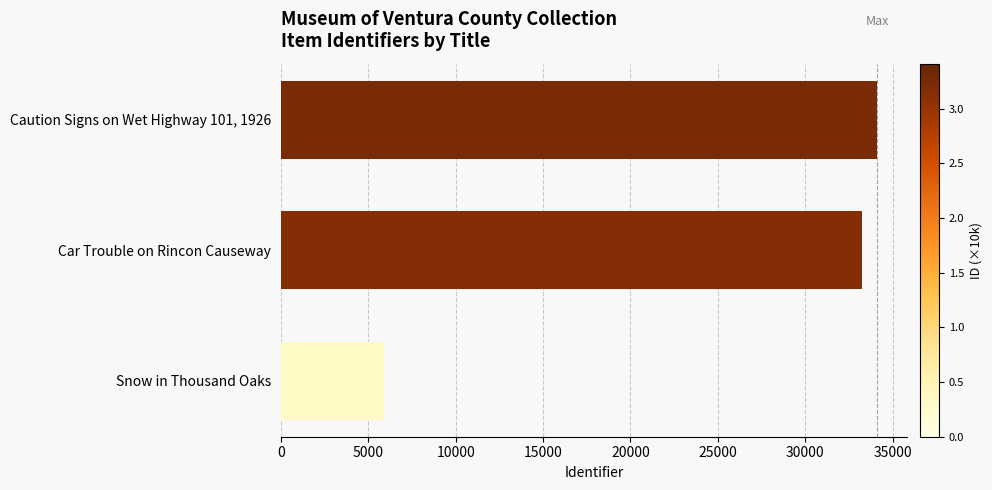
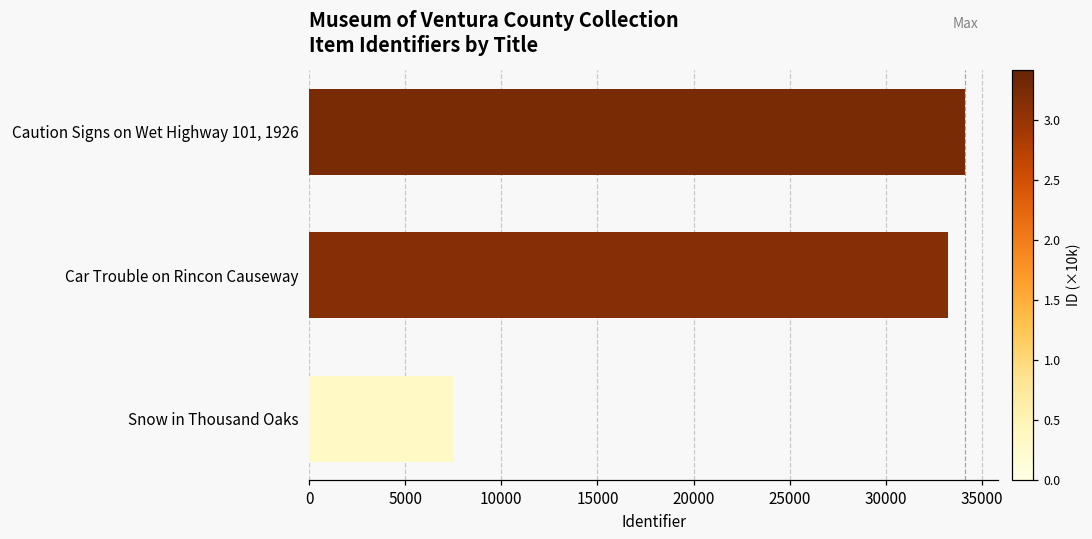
  {
    "Caution Signs on Wet Highway 101, 1926": 34100,
    "Car Trouble on Rincon Causeway": 33200,
-   "Snow in Thousand Oaks": 5900
+   "Snow in Thousand Oaks": 7500
  }
